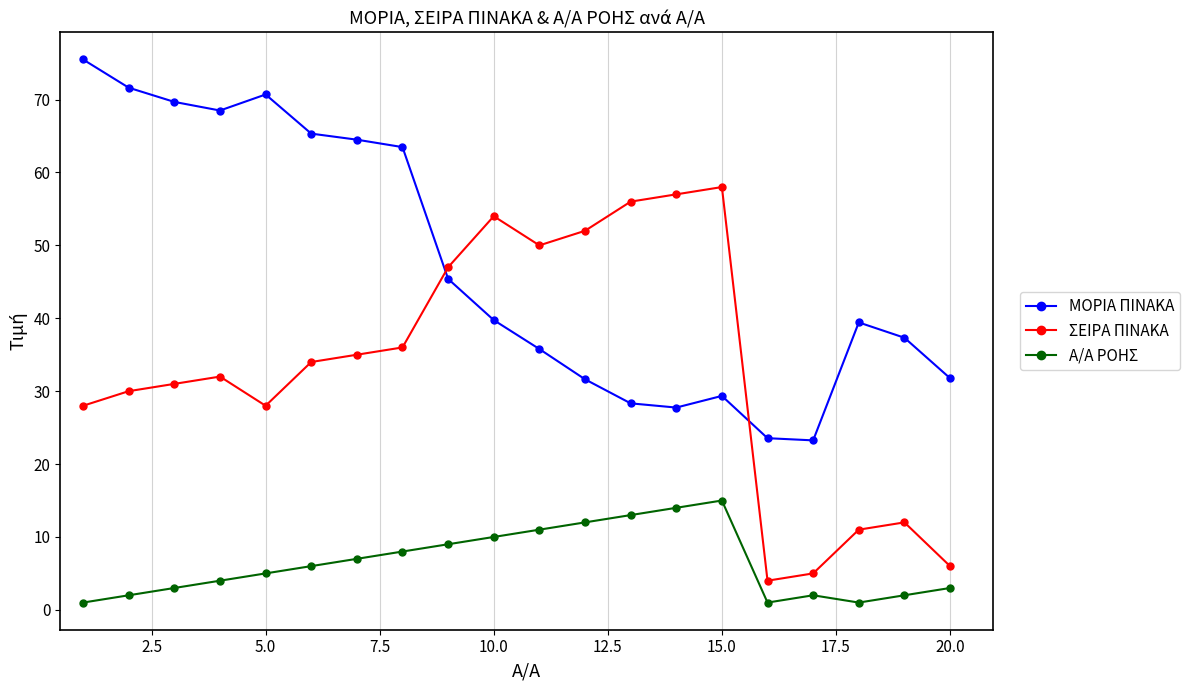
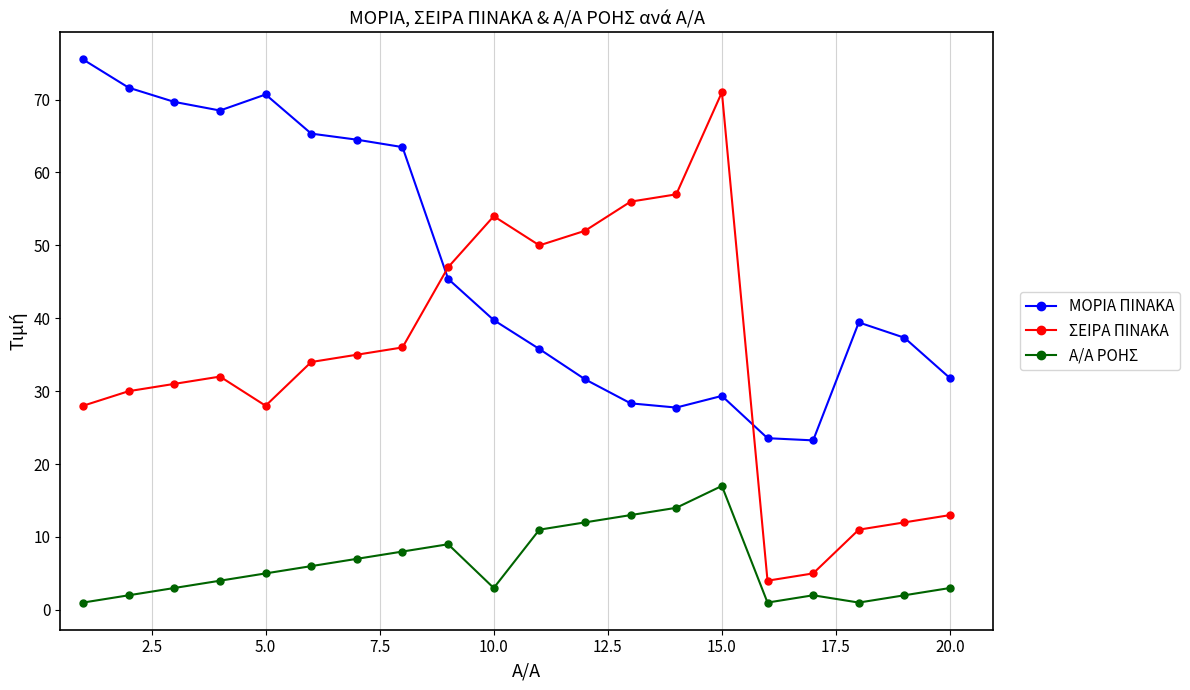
  {
    "ΜΟΡΙΑ ΠΙΝΑΚΑ": {
      "5.0": 71,
      "10.0": 40,
      "15.0": 29,
      "20.0": 32
    },
    "ΣΕΙΡΑ ΠΙΝΑΚΑ": {
      "5.0": 28,
      "10.0": 54,
-     "15.0": 58,
-     "20.0": 6
+     "15.0": 71,
+     "20.0": 13
    },
    "Α/Α ΡΟΗΣ": {
      "5.0": 5,
-     "10.0": 10,
-     "15.0": 15,
+     "10.0": 3,
+     "15.0": 17,
      "20.0": 3
    }
  }
